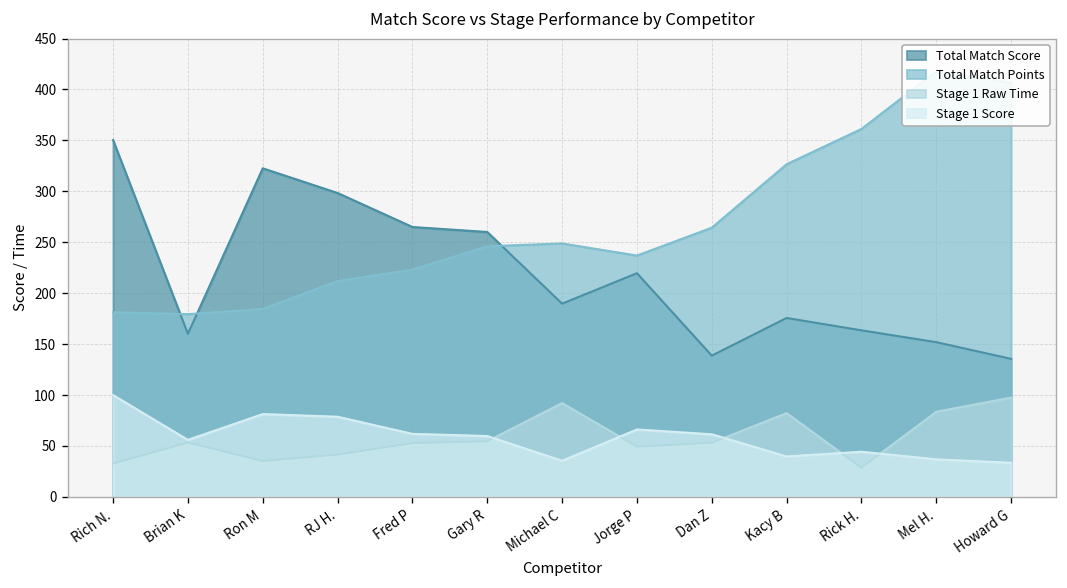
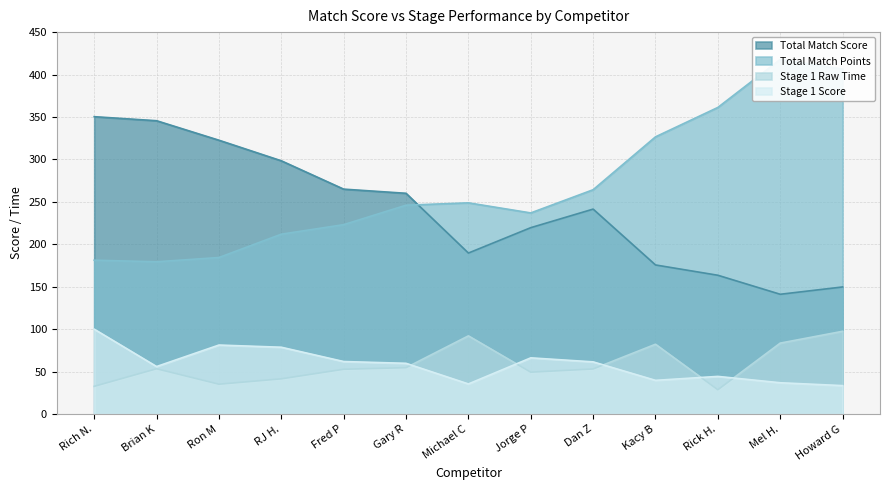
  {
    "Total Match Score": {
      "Rich N.": 350,
-     "Brian K": 160,
+     "Brian K": 350,
      "Ron M": 320,
      "RJ H.": 300,
      "Fred P": 270,
      "Gary R": 260,
      "Michael C": 190,
      "Jorge P": 220,
-     "Dan Z": 140,
+     "Dan Z": 240,
      "Kacy B": 180,
      "Rick H.": 160,
-     "Mel H.": 150,
-     "Howard G": 140
+     "Mel H.": 140,
+     "Howard G": 150
    }
  }
